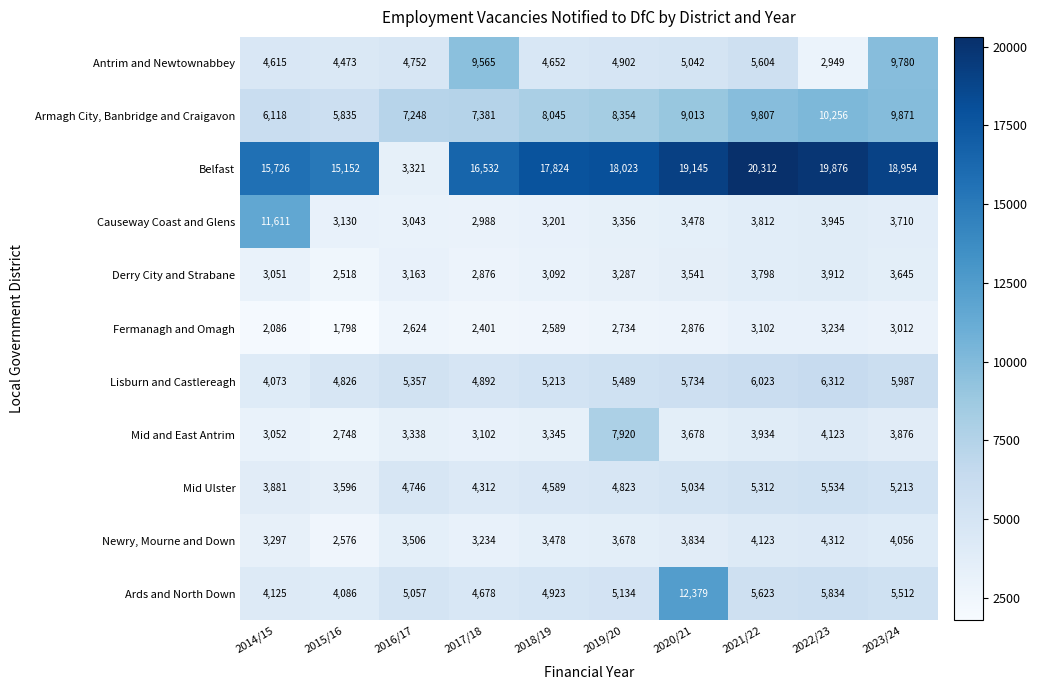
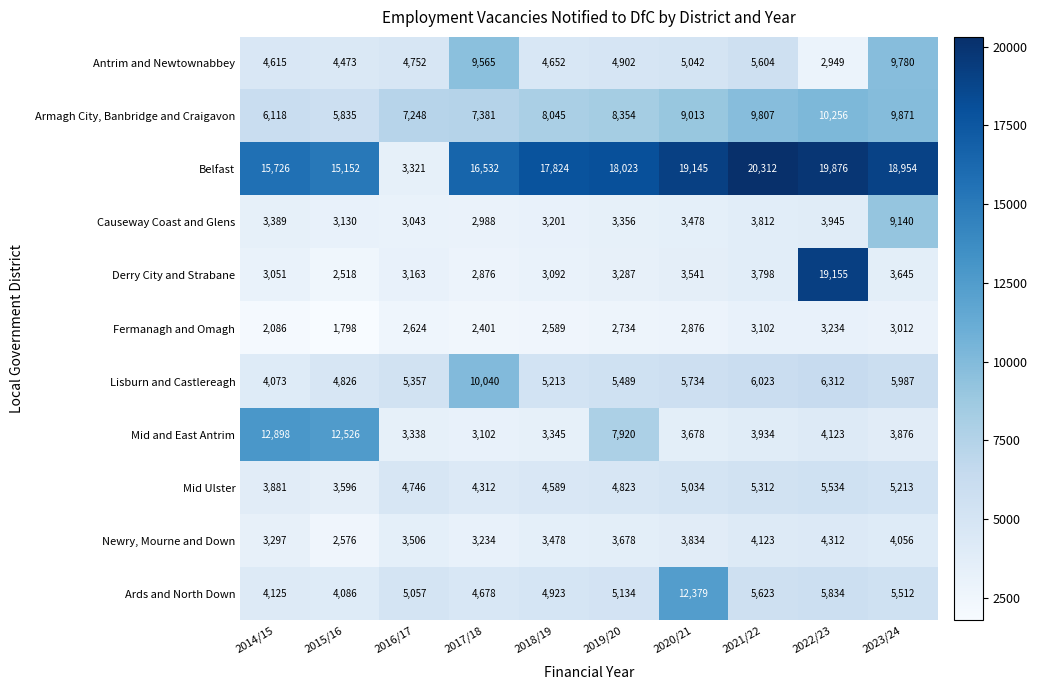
  {
    "Antrim and Newtownabbey": {
      "2014/15": "4,615",
      "2015/16": "4,473",
      "2016/17": "4,752",
      "2017/18": "9,565",
      "2018/19": "4,652",
      "2019/20": "4,902",
      "2020/21": "5,042",
      "2021/22": "5,604",
      "2022/23": "2,949",
      "2023/24": "9,780"
    },
    "Armagh City, Banbridge and Craigavon": {
      "2014/15": "6,118",
      "2015/16": "5,835",
      "2016/17": "7,248",
      "2017/18": "7,381",
      "2018/19": "8,045",
      "2019/20": "8,354",
      "2020/21": "9,013",
      "2021/22": "9,807",
      "2022/23": "10,256",
      "2023/24": "9,871"
    },
    "Belfast": {
      "2014/15": "15,726",
      "2015/16": "15,152",
      "2016/17": "3,321",
      "2017/18": "16,532",
      "2018/19": "17,824",
      "2019/20": "18,023",
      "2020/21": "19,145",
      "2021/22": "20,312",
      "2022/23": "19,876",
      "2023/24": "18,954"
    },
    "Causeway Coast and Glens": {
-     "2014/15": "11,611",
+     "2014/15": "3,389",
      "2015/16": "3,130",
      "2016/17": "3,043",
      "2017/18": "2,988",
      "2018/19": "3,201",
      "2019/20": "3,356",
      "2020/21": "3,478",
      "2021/22": "3,812",
      "2022/23": "3,945",
-     "2023/24": "3,710"
+     "2023/24": "9,140"
    },
    "Derry City and Strabane": {
      "2014/15": "3,051",
      "2015/16": "2,518",
      "2016/17": "3,163",
      "2017/18": "2,876",
      "2018/19": "3,092",
      "2019/20": "3,287",
      "2020/21": "3,541",
      "2021/22": "3,798",
-     "2022/23": "3,912",
+     "2022/23": "19,155",
      "2023/24": "3,645"
    },
    "Fermanagh and Omagh": {
      "2014/15": "2,086",
      "2015/16": "1,798",
      "2016/17": "2,624",
      "2017/18": "2,401",
      "2018/19": "2,589",
      "2019/20": "2,734",
      "2020/21": "2,876",
      "2021/22": "3,102",
      "2022/23": "3,234",
      "2023/24": "3,012"
    },
    "Lisburn and Castlereagh": {
      "2014/15": "4,073",
      "2015/16": "4,826",
      "2016/17": "5,357",
-     "2017/18": "4,892",
+     "2017/18": "10,040",
      "2018/19": "5,213",
      "2019/20": "5,489",
      "2020/21": "5,734",
      "2021/22": "6,023",
      "2022/23": "6,312",
      "2023/24": "5,987"
    },
    "Mid and East Antrim": {
-     "2014/15": "3,052",
-     "2015/16": "2,748",
+     "2014/15": "12,898",
+     "2015/16": "12,526",
      "2016/17": "3,338",
      "2017/18": "3,102",
      "2018/19": "3,345",
      "2019/20": "7,920",
      "2020/21": "3,678",
      "2021/22": "3,934",
      "2022/23": "4,123",
      "2023/24": "3,876"
    },
    "Mid Ulster": {
      "2014/15": "3,881",
      "2015/16": "3,596",
      "2016/17": "4,746",
      "2017/18": "4,312",
      "2018/19": "4,589",
      "2019/20": "4,823",
      "2020/21": "5,034",
      "2021/22": "5,312",
      "2022/23": "5,534",
      "2023/24": "5,213"
    },
    "Newry, Mourne and Down": {
      "2014/15": "3,297",
      "2015/16": "2,576",
      "2016/17": "3,506",
      "2017/18": "3,234",
      "2018/19": "3,478",
      "2019/20": "3,678",
      "2020/21": "3,834",
      "2021/22": "4,123",
      "2022/23": "4,312",
      "2023/24": "4,056"
    },
    "Ards and North Down": {
      "2014/15": "4,125",
      "2015/16": "4,086",
      "2016/17": "5,057",
      "2017/18": "4,678",
      "2018/19": "4,923",
      "2019/20": "5,134",
      "2020/21": "12,379",
      "2021/22": "5,623",
      "2022/23": "5,834",
      "2023/24": "5,512"
    }
  }
